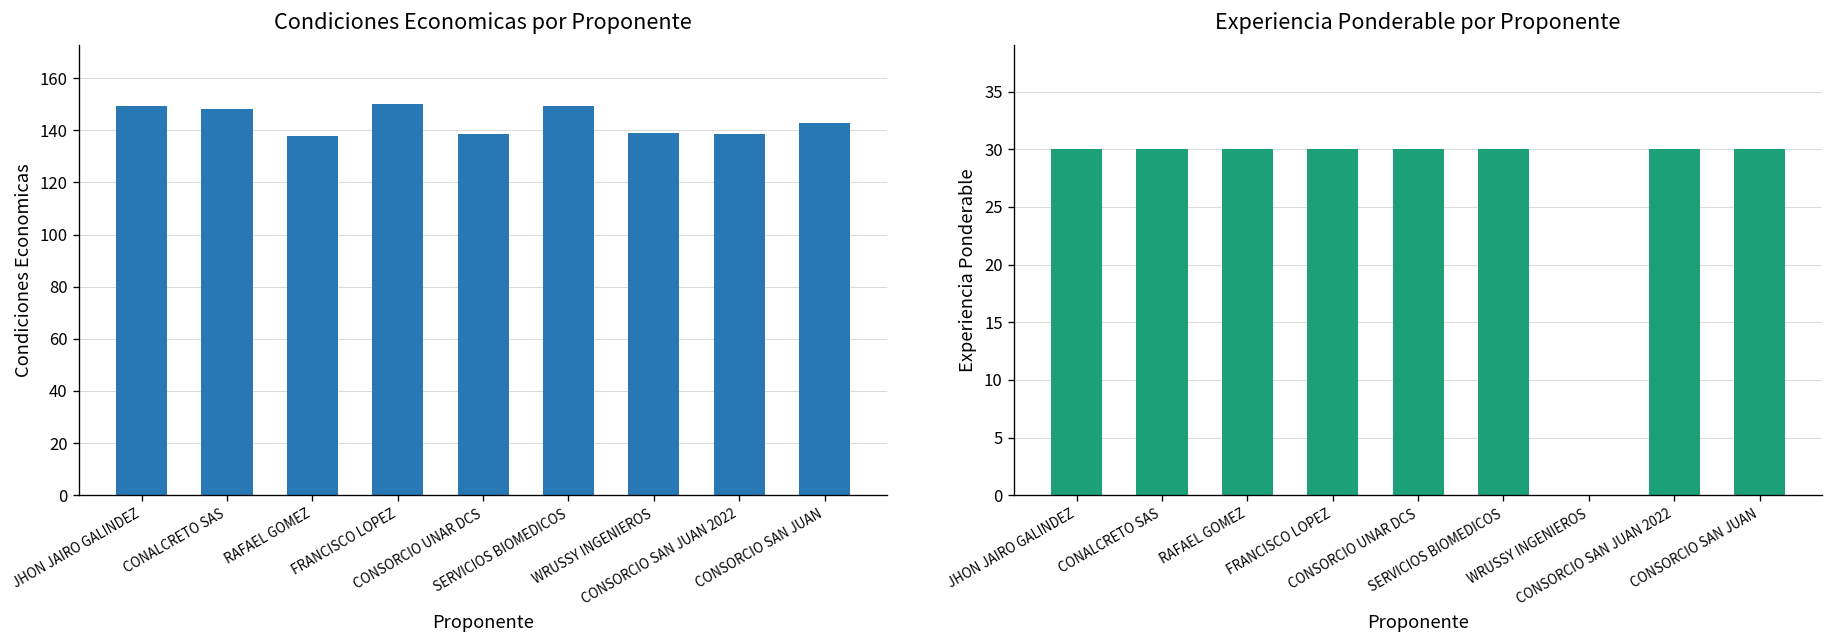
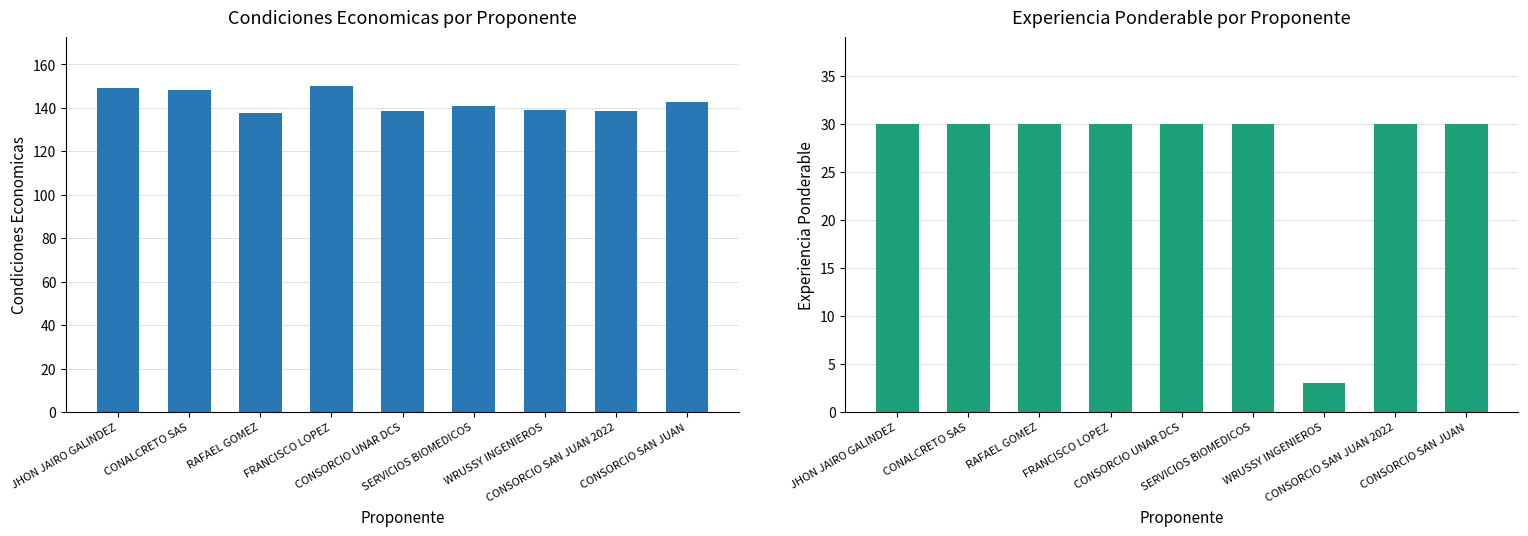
  {
    "Condiciones Economicas por Proponente": {
      "JHON JAIRO GALINDEZ": 149,
      "CONALCRETO SAS": 148,
      "RAFAEL GOMEZ": 138,
      "FRANCISCO LOPEZ": 150,
      "CONSORCIO UNAR DCS": 139,
-     "SERVICIOS BIOMEDICOS": 149,
+     "SERVICIOS BIOMEDICOS": 141,
      "WRUSSY INGENIEROS": 139,
      "CONSORCIO SAN JUAN 2022": 139,
      "CONSORCIO SAN JUAN": 143
    },
    "Experiencia Ponderable por Proponente": {
      "JHON JAIRO GALINDEZ": 30,
      "CONALCRETO SAS": 30,
      "RAFAEL GOMEZ": 30,
      "FRANCISCO LOPEZ": 30,
      "CONSORCIO UNAR DCS": 30,
      "SERVICIOS BIOMEDICOS": 30,
-     "WRUSSY INGENIEROS": 0,
+     "WRUSSY INGENIEROS": 3,
      "CONSORCIO SAN JUAN 2022": 30,
      "CONSORCIO SAN JUAN": 30
    }
  }
